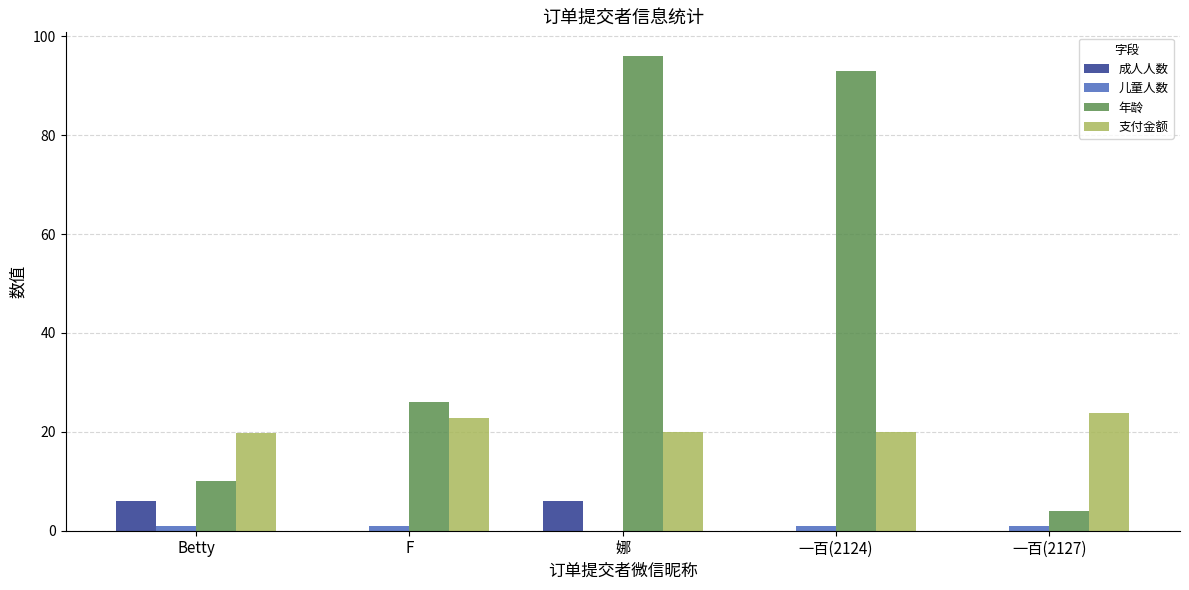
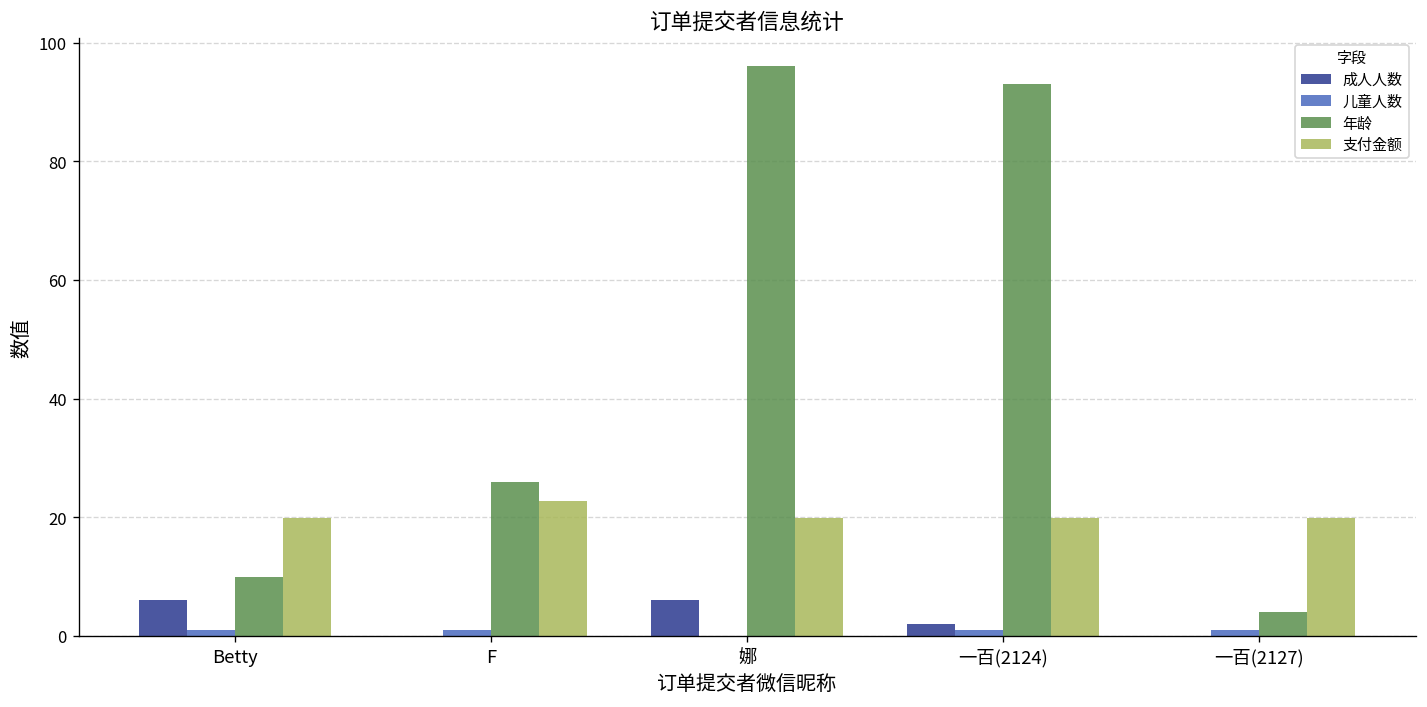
  {
    "成人人数": {
      "Betty": 6,
      "F": 0,
      "娜": 6,
-     "一百(2124)": 0,
+     "一百(2124)": 2,
      "一百(2127)": 0
    },
    "儿童人数": {
      "Betty": 1,
      "F": 1,
      "娜": 0,
      "一百(2124)": 1,
      "一百(2127)": 1
    },
    "年龄": {
      "Betty": 10,
      "F": 26,
      "娜": 96,
      "一百(2124)": 93,
      "一百(2127)": 4
    },
    "支付金额": {
      "Betty": 20,
      "F": 23,
      "娜": 20,
      "一百(2124)": 20,
-     "一百(2127)": 24
+     "一百(2127)": 20
    }
  }
